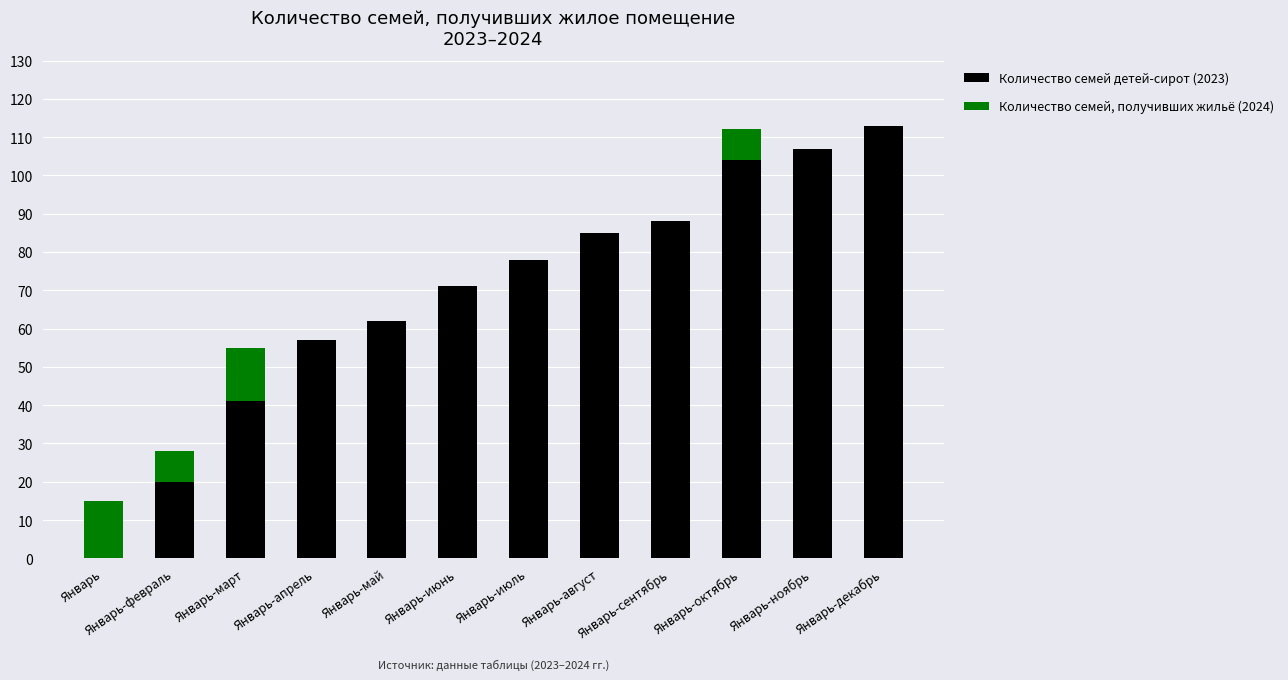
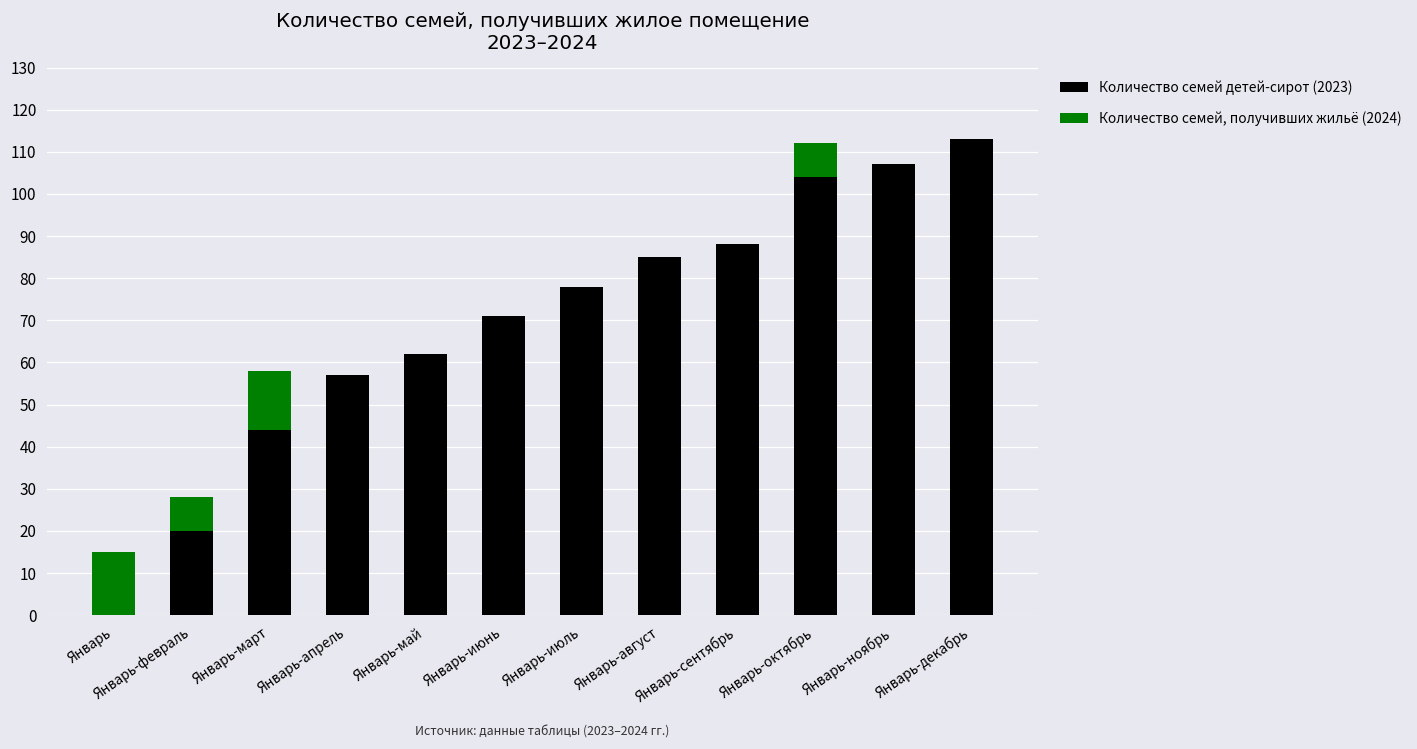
  {
    "Количество семей детей-сирот (2023)": {
      "Январь": 0,
      "Январь-февраль": 20,
-     "Январь-март": 41,
+     "Январь-март": 44,
      "Январь-апрель": 57,
      "Январь-май": 62,
      "Январь-июнь": 71,
      "Январь-июль": 78,
      "Январь-август": 85,
      "Январь-сентябрь": 88,
      "Январь-октябрь": 104,
      "Январь-ноябрь": 107,
      "Январь-декабрь": 113
    },
    "Количество семей, получивших жильё (2024)": {
      "Январь": 15,
      "Январь-февраль": 8,
      "Январь-март": 14,
      "Январь-апрель": 0,
      "Январь-май": 0,
      "Январь-июнь": 0,
      "Январь-июль": 0,
      "Январь-август": 0,
      "Январь-сентябрь": 0,
      "Январь-октябрь": 8,
      "Январь-ноябрь": 0,
      "Январь-декабрь": 0
    }
  }
